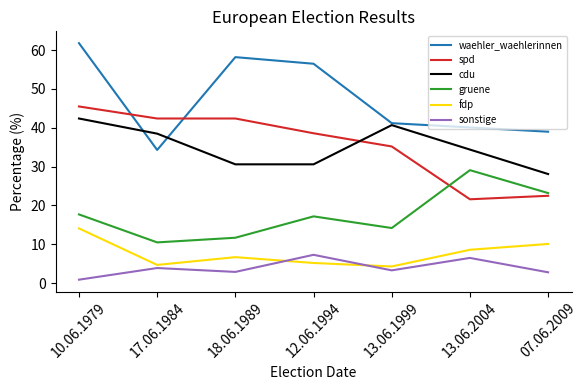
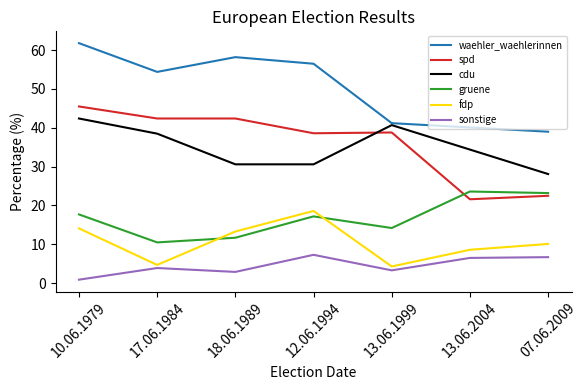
  {
    "waehler_waehlerinnen": {
      "10.06.1979": 62,
-     "17.06.1984": 34,
+     "17.06.1984": 54,
      "18.06.1989": 58,
      "12.06.1994": 57,
      "07.06.2009": 39
    },
    "spd": {
      "10.06.1979": 46,
      "17.06.1984": 42,
      "18.06.1989": 42,
      "12.06.1994": 39,
-     "13.06.1999": 35,
+     "13.06.1999": 39,
      "13.06.2004": 22,
      "07.06.2009": 23
    },
    "cdu": {
      "10.06.1979": 42,
      "17.06.1984": 39,
      "18.06.1989": 31,
      "12.06.1994": 31,
      "13.06.2004": 34,
      "07.06.2009": 28
    },
    "gruene": {
      "10.06.1979": 18,
      "17.06.1984": 11,
      "18.06.1989": 12,
      "12.06.1994": 17,
      "13.06.1999": 14,
-     "13.06.2004": 29,
+     "13.06.2004": 24,
      "07.06.2009": 23
    },
    "fdp": {
      "10.06.1979": 14,
      "17.06.1984": 5,
-     "18.06.1989": 7,
-     "12.06.1994": 5,
+     "18.06.1989": 13,
+     "12.06.1994": 19,
      "13.06.1999": 4,
      "13.06.2004": 9,
      "07.06.2009": 10
    },
    "sonstige": {
      "10.06.1979": 1,
      "17.06.1984": 4,
      "18.06.1989": 3,
      "12.06.1994": 7,
      "13.06.1999": 3,
      "13.06.2004": 7,
-     "07.06.2009": 3
+     "07.06.2009": 7
    }
  }
